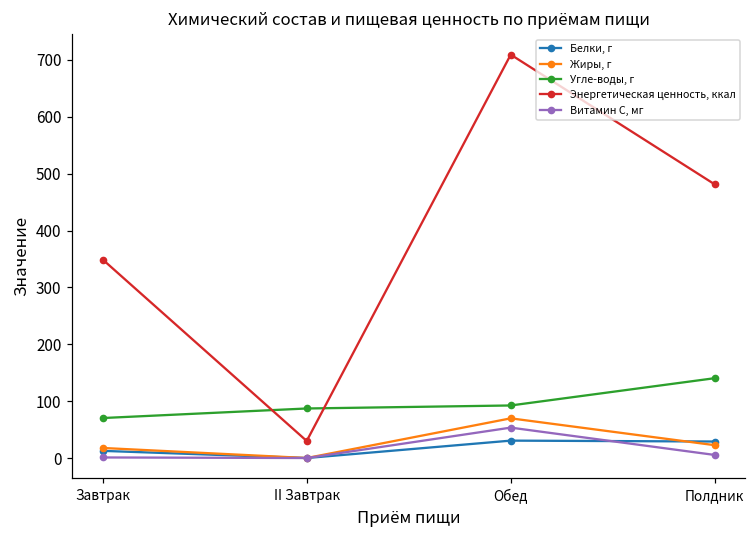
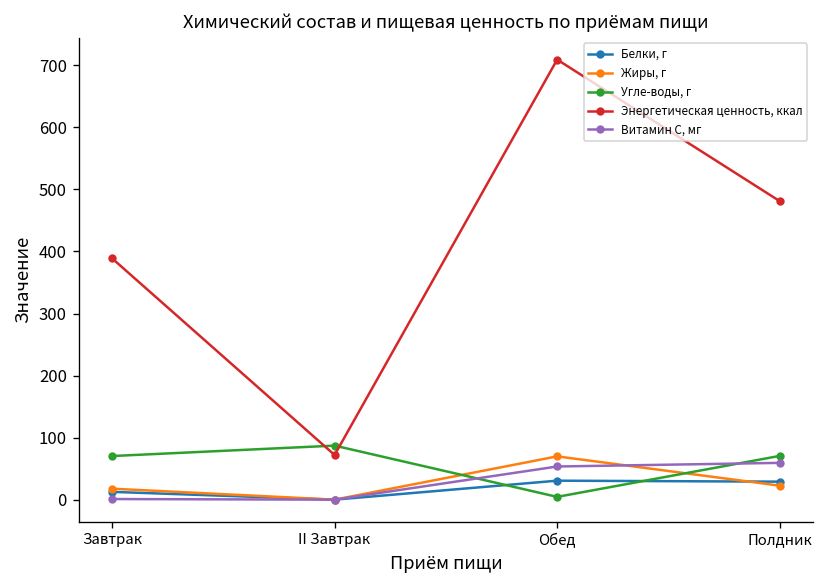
  {
    "Белки, г": {
      "Завтрак": 10,
      "Обед": 30,
      "Полдник": 30
    },
    "Жиры, г": {
      "Завтрак": 20,
      "Обед": 70,
      "Полдник": 20
    },
    "Углe-воды, г": {
      "Завтрак": 70,
      "II Завтрак": 90,
-     "Обед": 90,
-     "Полдник": 140
+     "Обед": 0,
+     "Полдник": 70
    },
    "Энергетическая ценность, ккал": {
-     "Завтрак": 350,
-     "II Завтрак": 30,
+     "Завтрак": 390,
+     "II Завтрак": 70,
      "Обед": 710,
      "Полдник": 480
    },
    "Витамин С, мг": {
      "Завтрак": 0,
      "Обед": 50,
-     "Полдник": 10
+     "Полдник": 60
    }
  }
